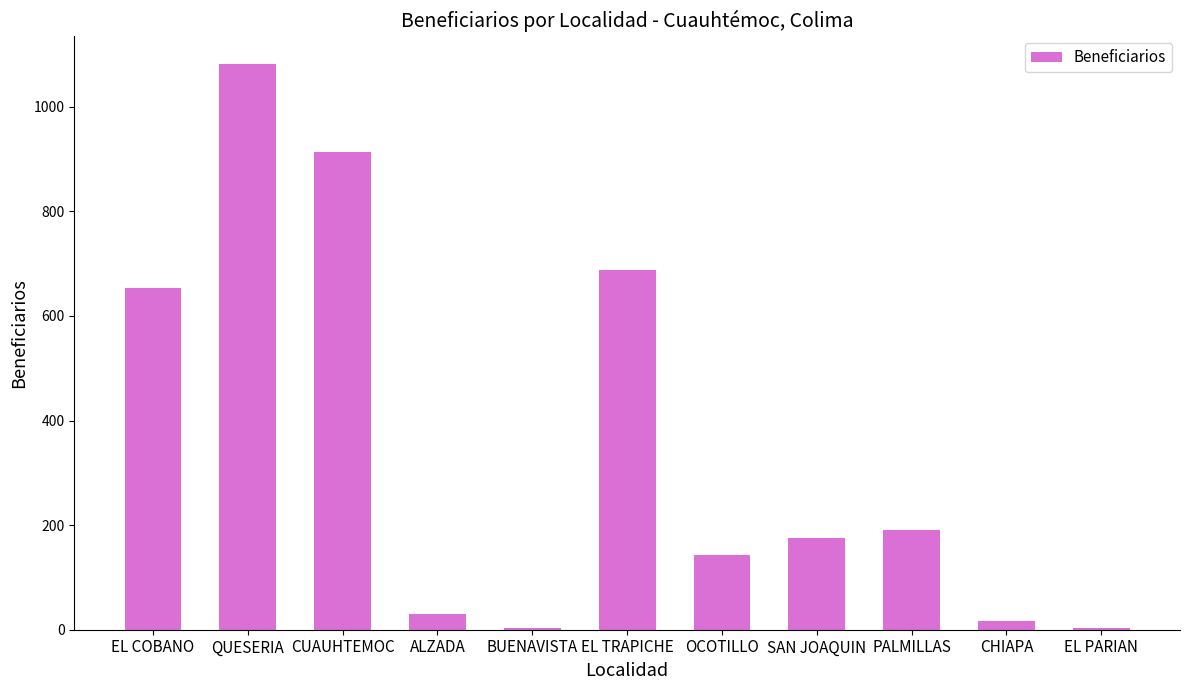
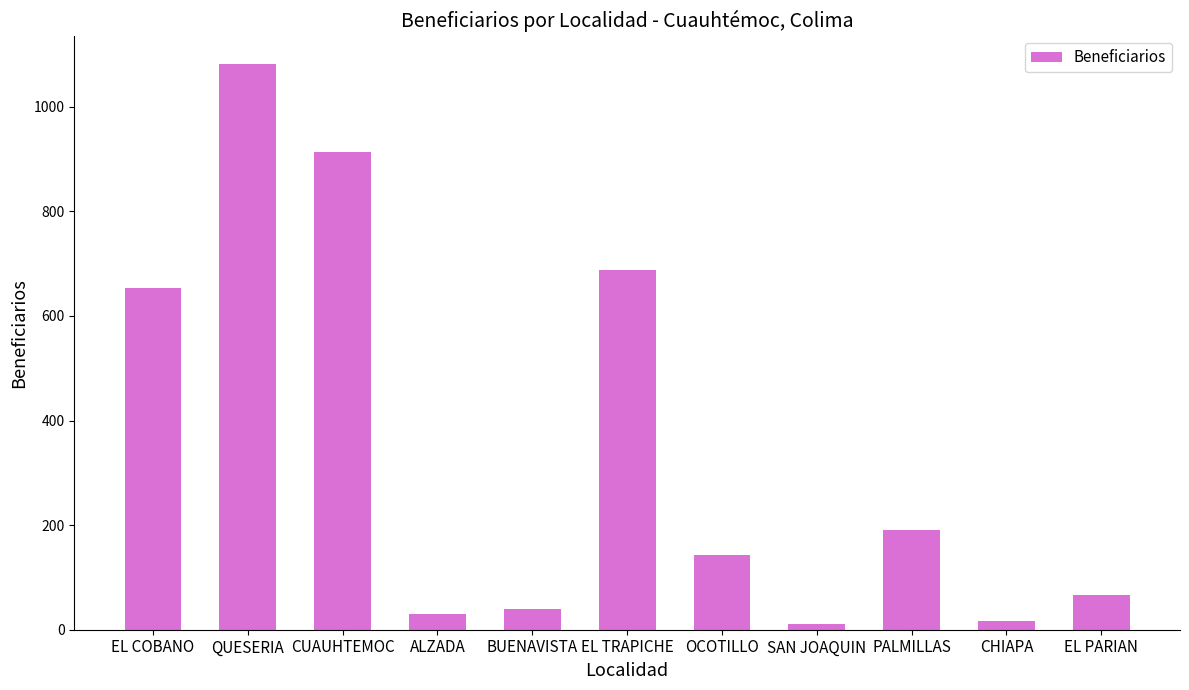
  {
    "EL COBANO": 650,
    "QUESERIA": 1080,
    "CUAUHTEMOC": 910,
    "ALZADA": 30,
-   "BUENAVISTA": 0,
+   "BUENAVISTA": 40,
    "EL TRAPICHE": 690,
    "OCOTILLO": 140,
-   "SAN JOAQUIN": 180,
+   "SAN JOAQUIN": 10,
    "PALMILLAS": 190,
    "CHIAPA": 20,
-   "EL PARIAN": 0
+   "EL PARIAN": 70
  }
